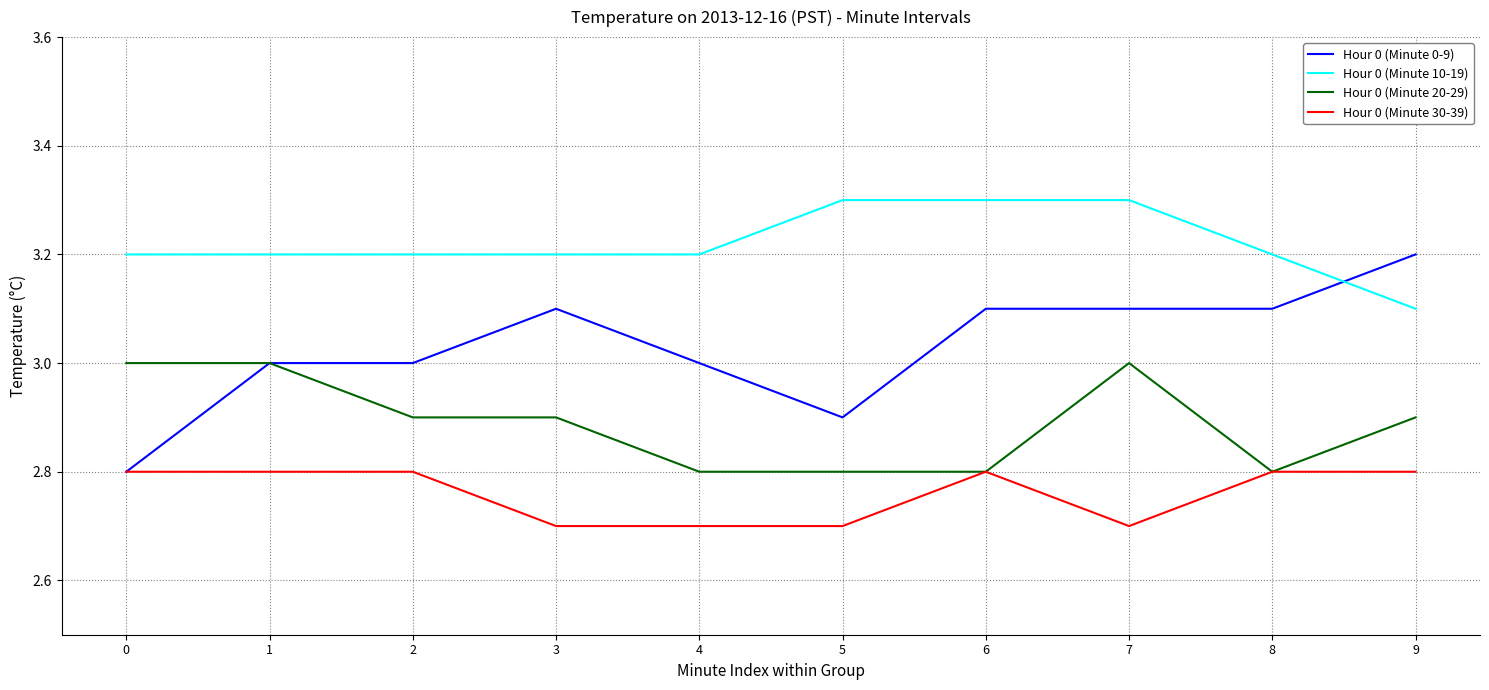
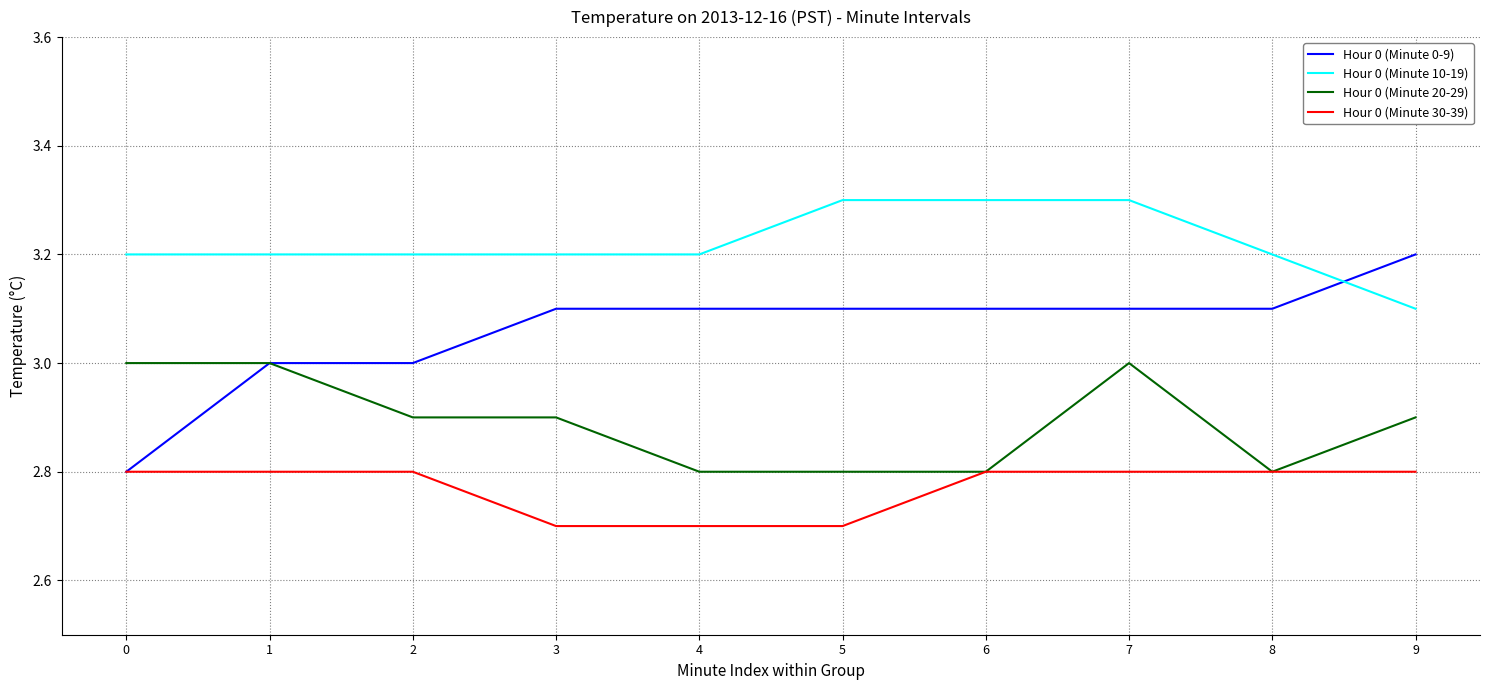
  {
    "Hour 0 (Minute 0-9)": {
      "2": 3.0,
      "3": 3.1,
-     "4": 3.0,
-     "5": 2.9,
+     "4": 3.1,
+     "5": 3.1,
      "6": 3.1,
      "7": 3.1,
      "8": 3.1,
      "9": 3.2
    },
    "Hour 0 (Minute 10-19)": {
      "0": 3.2,
      "1": 3.2,
      "2": 3.2,
      "3": 3.2,
      "4": 3.2,
      "5": 3.3,
      "6": 3.3,
      "7": 3.3,
      "8": 3.2,
      "9": 3.1
    },
    "Hour 0 (Minute 20-29)": {
      "0": 3.0,
      "2": 2.9,
      "3": 2.9,
      "4": 2.8,
      "5": 2.8,
      "7": 3.0,
      "9": 2.9
    },
    "Hour 0 (Minute 30-39)": {
      "1": 2.8,
      "2": 2.8,
      "3": 2.7,
      "4": 2.7,
      "5": 2.7,
-     "7": 2.7,
+     "7": 2.8,
      "9": 2.8
    }
  }
